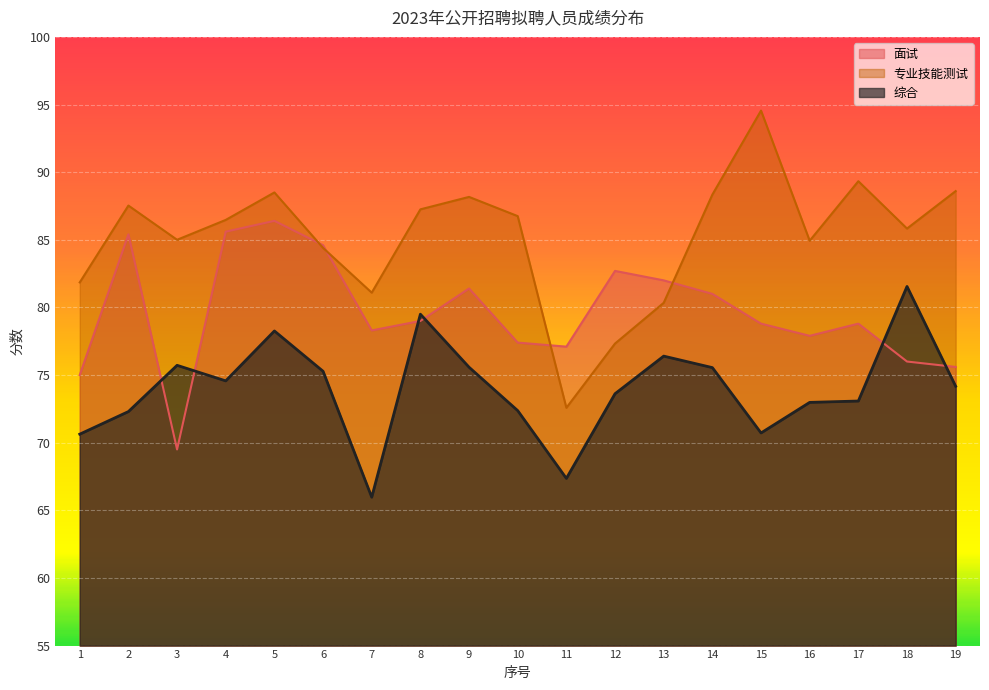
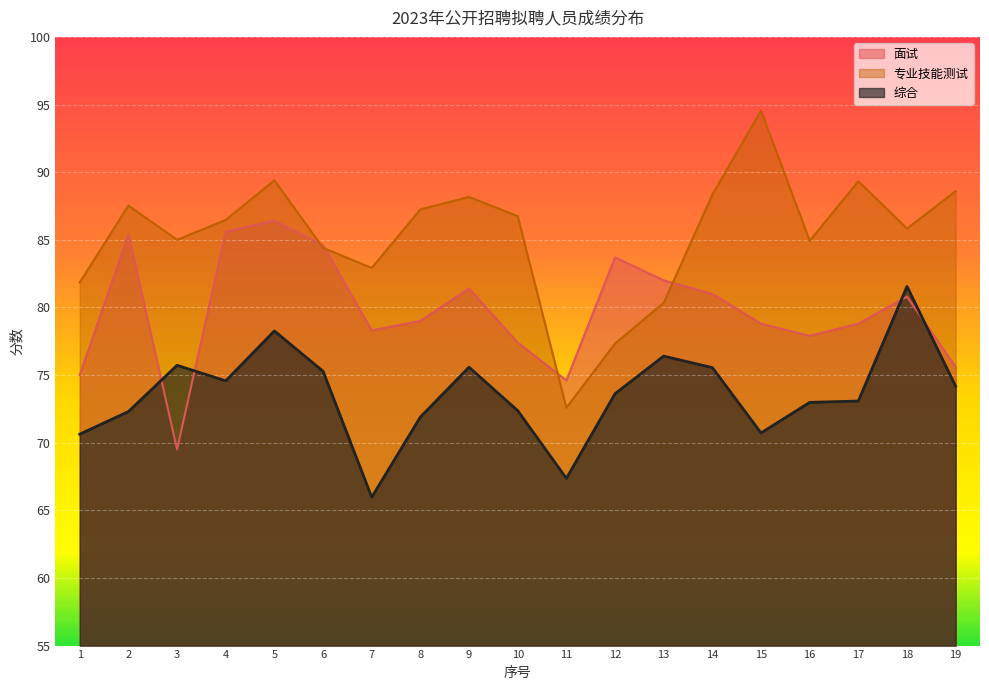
  {
    "面试": {
      "1": 75.0,
      "2": 85.4,
      "3": 69.5,
      "4": 85.6,
      "5": 86.4,
      "6": 84.6,
      "7": 78.3,
      "8": 79.0,
      "9": 81.4,
      "10": 77.4,
-     "11": 77.1,
-     "12": 82.7,
+     "11": 74.6,
+     "12": 83.7,
      "13": 82.0,
      "14": 81.0,
      "15": 78.8,
      "16": 77.9,
      "17": 78.8,
-     "18": 76.0,
+     "18": 80.8,
      "19": 75.6
    },
    "专业技能测试": {
      "1": 81.9,
      "2": 87.5,
      "3": 85.0,
      "4": 86.5,
-     "5": 88.5,
+     "5": 89.4,
      "6": 84.4,
-     "7": 81.1,
+     "7": 82.9,
      "8": 87.3,
      "9": 88.2,
      "10": 86.8,
      "11": 72.6,
      "12": 77.3,
      "13": 80.3,
      "14": 88.3,
      "15": 94.6,
      "16": 84.9,
      "17": 89.3,
      "18": 85.8,
      "19": 88.6
    },
    "综合": {
      "1": 70.6,
      "2": 72.3,
      "3": 75.7,
      "4": 74.6,
      "5": 78.3,
      "6": 75.3,
      "7": 66.0,
-     "8": 79.5,
+     "8": 71.9,
      "9": 75.6,
      "10": 72.4,
      "11": 67.4,
      "12": 73.6,
      "13": 76.4,
      "14": 75.6,
      "15": 70.7,
      "16": 73.0,
      "17": 73.1,
      "18": 81.6,
      "19": 74.2
    }
  }
